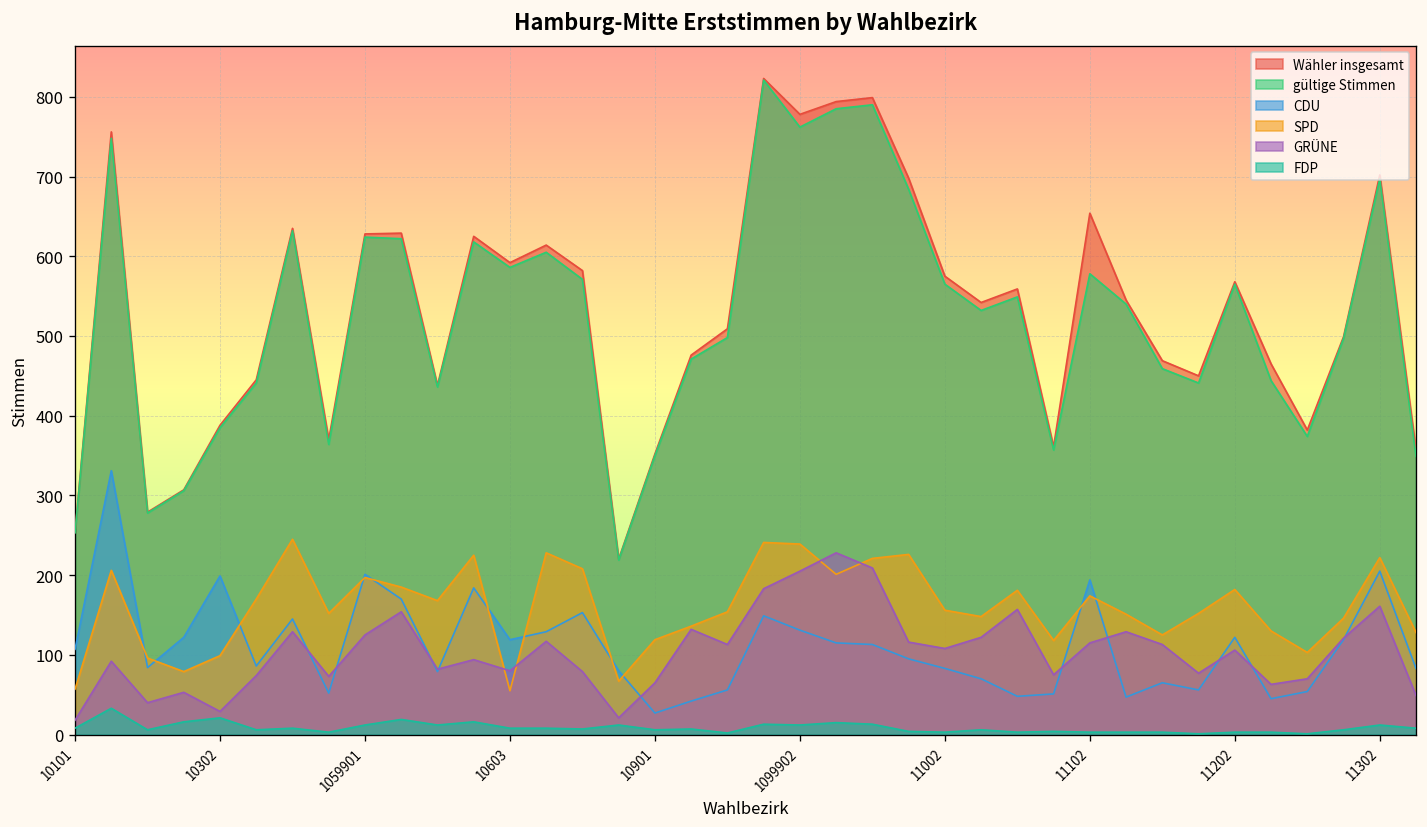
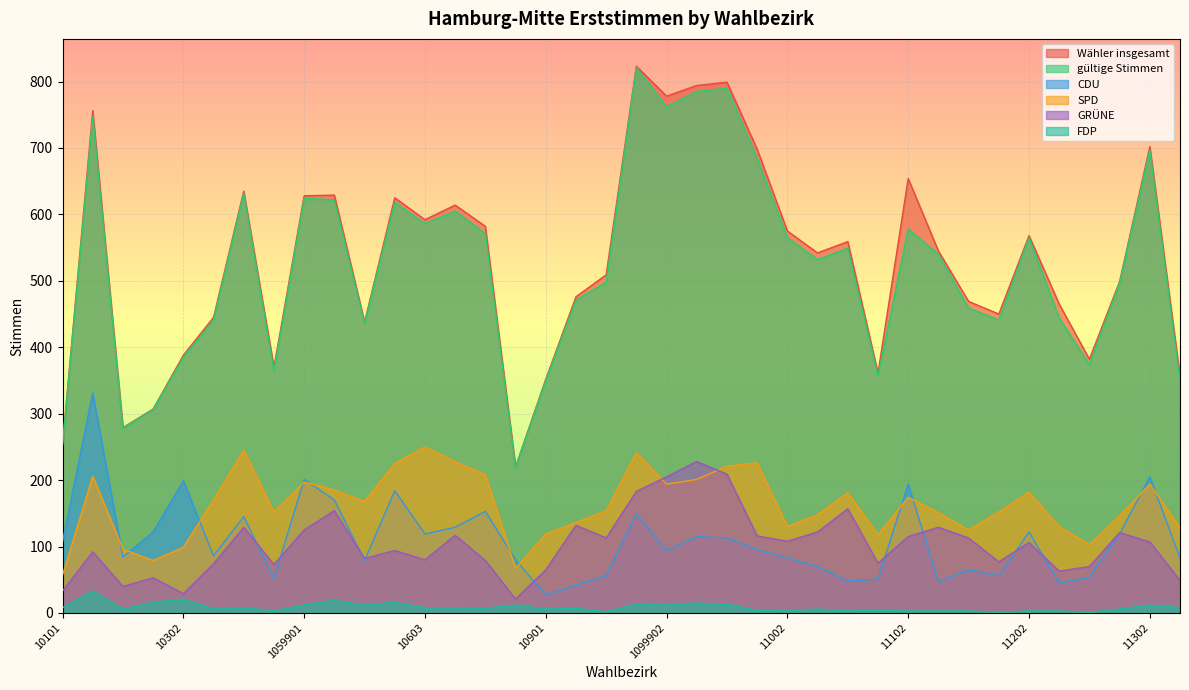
  {
    "Wähler insgesamt": {
      "1059901": 630,
      "10603": 590,
      "1099902": 780,
      "11002": 580,
      "11102": 650,
      "11302": 700
    },
    "CDU": {
      "10101": 110,
      "10302": 200,
      "1059901": 200,
      "10603": 120,
      "10901": 30,
-     "1099902": 130,
+     "1099902": 90,
      "11002": 80,
      "11102": 190,
      "11202": 120,
      "11302": 210
    },
    "SPD": {
      "10101": 60,
      "10302": 100,
      "1059901": 200,
-     "10603": 60,
+     "10603": 250,
      "10901": 120,
-     "1099902": 240,
-     "11002": 160,
+     "1099902": 190,
+     "11002": 130,
      "11102": 170,
      "11202": 180,
-     "11302": 220
+     "11302": 190
    },
    "GRÜNE": {
-     "10101": 20,
+     "10101": 30,
      "10302": 30,
      "1059901": 130,
      "10603": 80,
      "10901": 70,
      "1099902": 210,
      "11002": 110,
      "11102": 120,
      "11202": 110,
-     "11302": 160
+     "11302": 110
    }
  }
